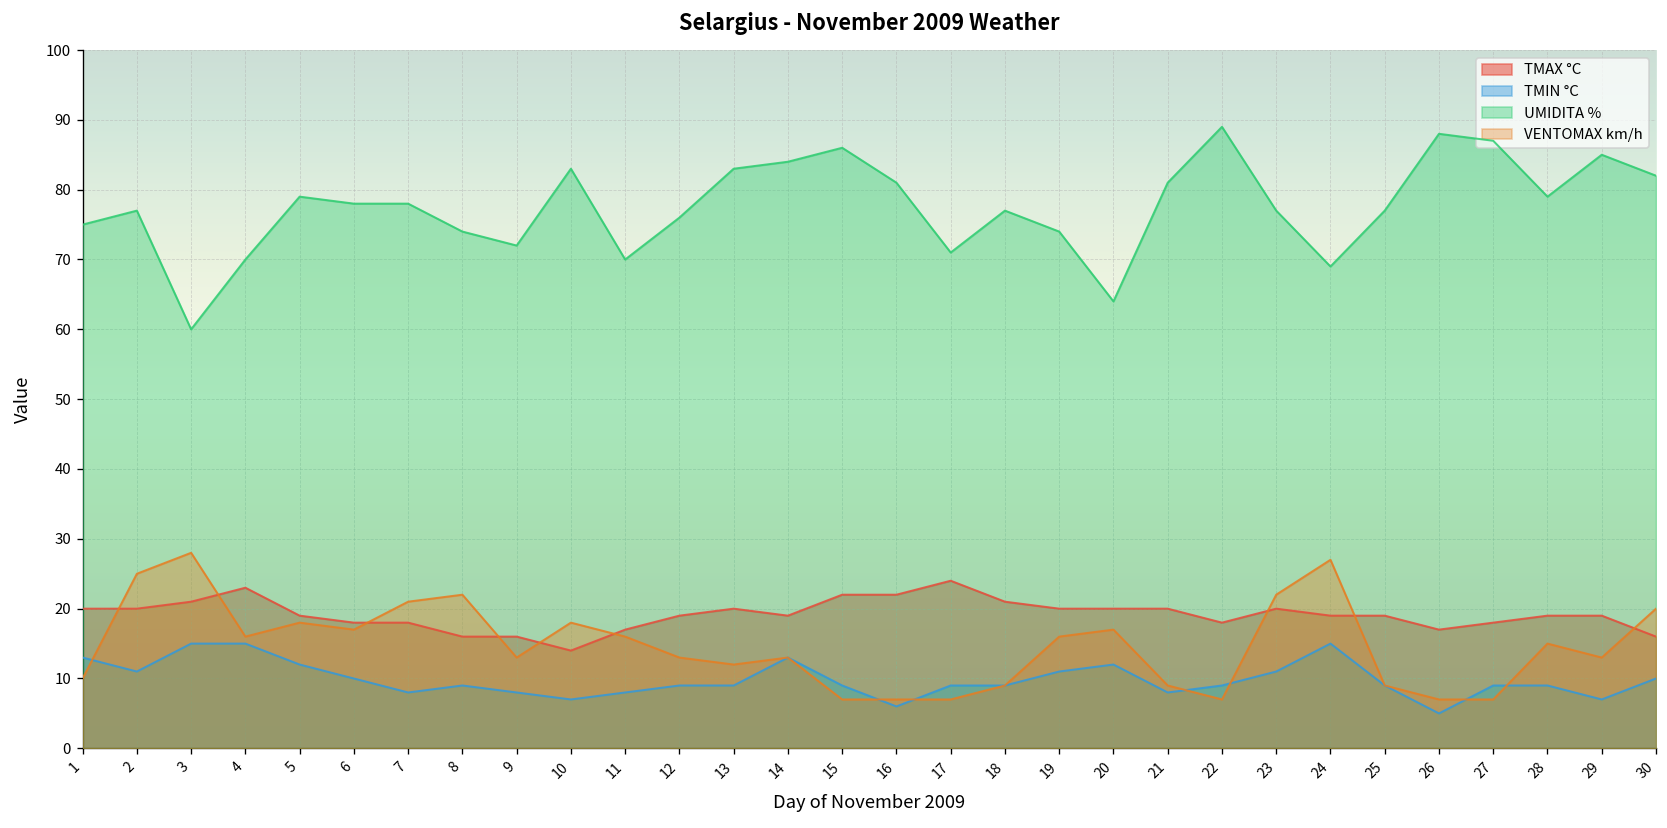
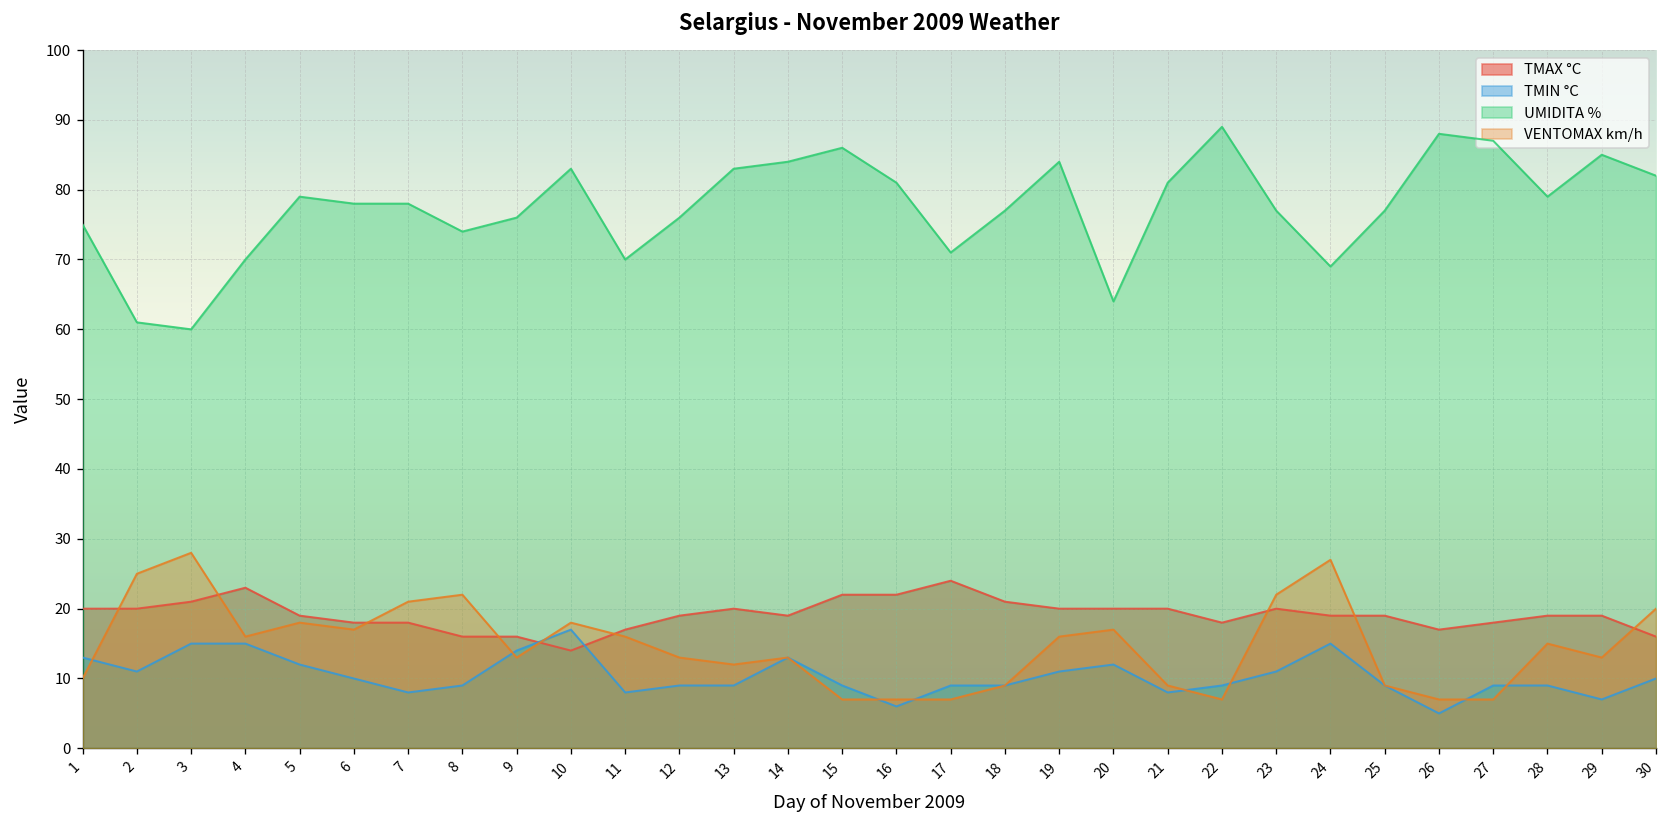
  {
    "TMIN °C": {
      "1": 13,
      "2": 11,
      "3": 15,
      "4": 15,
      "5": 12,
      "6": 10,
      "7": 8,
      "8": 9,
-     "9": 8,
-     "10": 7,
+     "9": 14,
+     "10": 17,
      "11": 8,
      "12": 9,
      "13": 9,
      "15": 9,
      "16": 6,
      "17": 9,
      "19": 11,
      "20": 12,
      "21": 8,
      "22": 9,
      "23": 11,
      "24": 15,
      "26": 5,
      "27": 9,
      "28": 9,
      "29": 7,
      "30": 10
    },
    "UMIDITA %": {
      "1": 75,
-     "2": 77,
+     "2": 61,
      "3": 60,
      "4": 70,
      "5": 79,
      "6": 78,
      "7": 78,
      "8": 74,
-     "9": 72,
+     "9": 76,
      "10": 83,
      "11": 70,
      "12": 76,
      "13": 83,
      "14": 84,
      "15": 86,
      "16": 81,
      "17": 71,
      "18": 77,
-     "19": 74,
+     "19": 84,
      "20": 64,
      "21": 81,
      "22": 89,
      "23": 77,
      "24": 69,
      "25": 77,
      "26": 88,
      "28": 79,
      "29": 85,
      "30": 82
    }
  }
